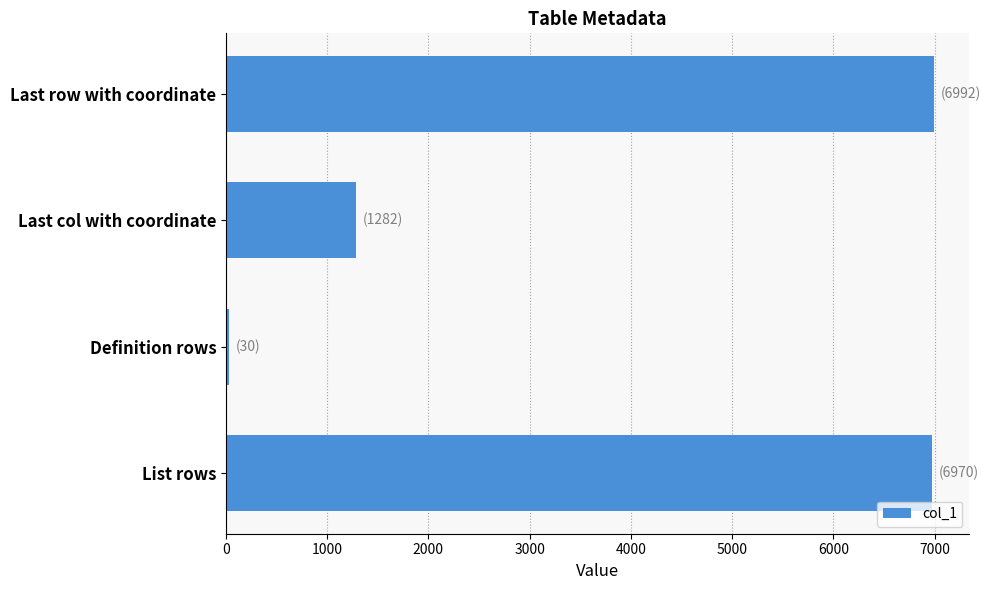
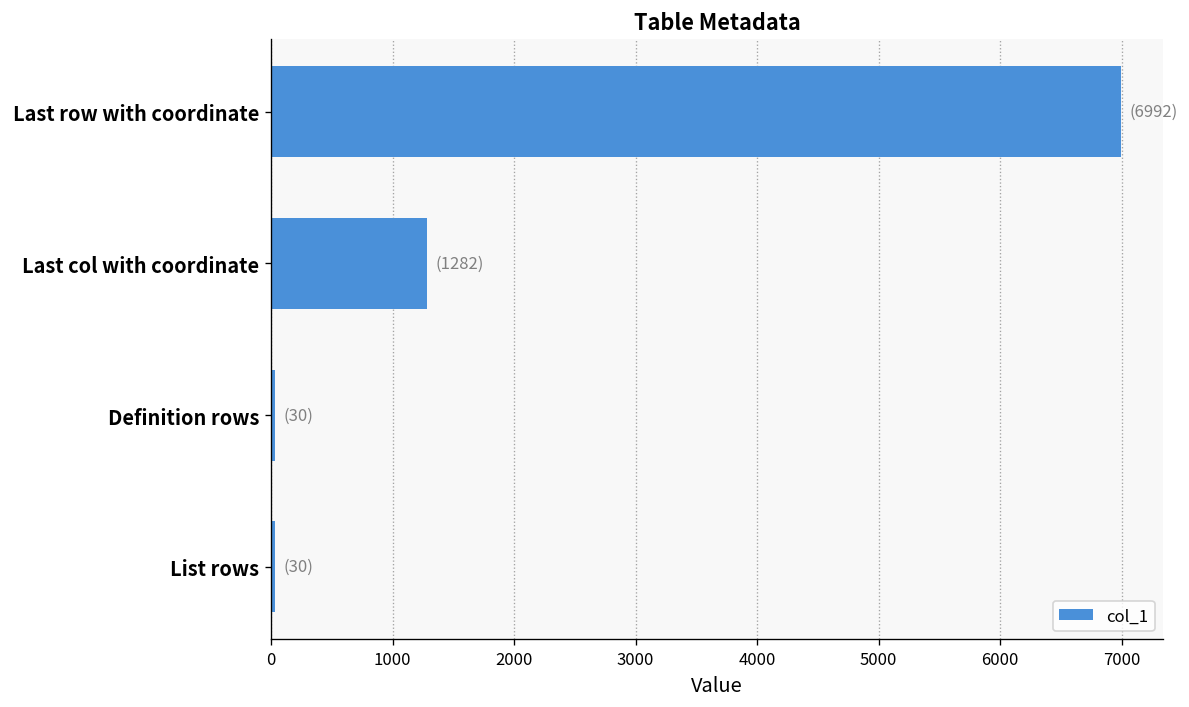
  {
    "Last row with coordinate": "(6992)",
    "Last col with coordinate": "(1282)",
    "Definition rows": "(30)",
-   "List rows": "(6970)"
+   "List rows": "(30)"
  }
